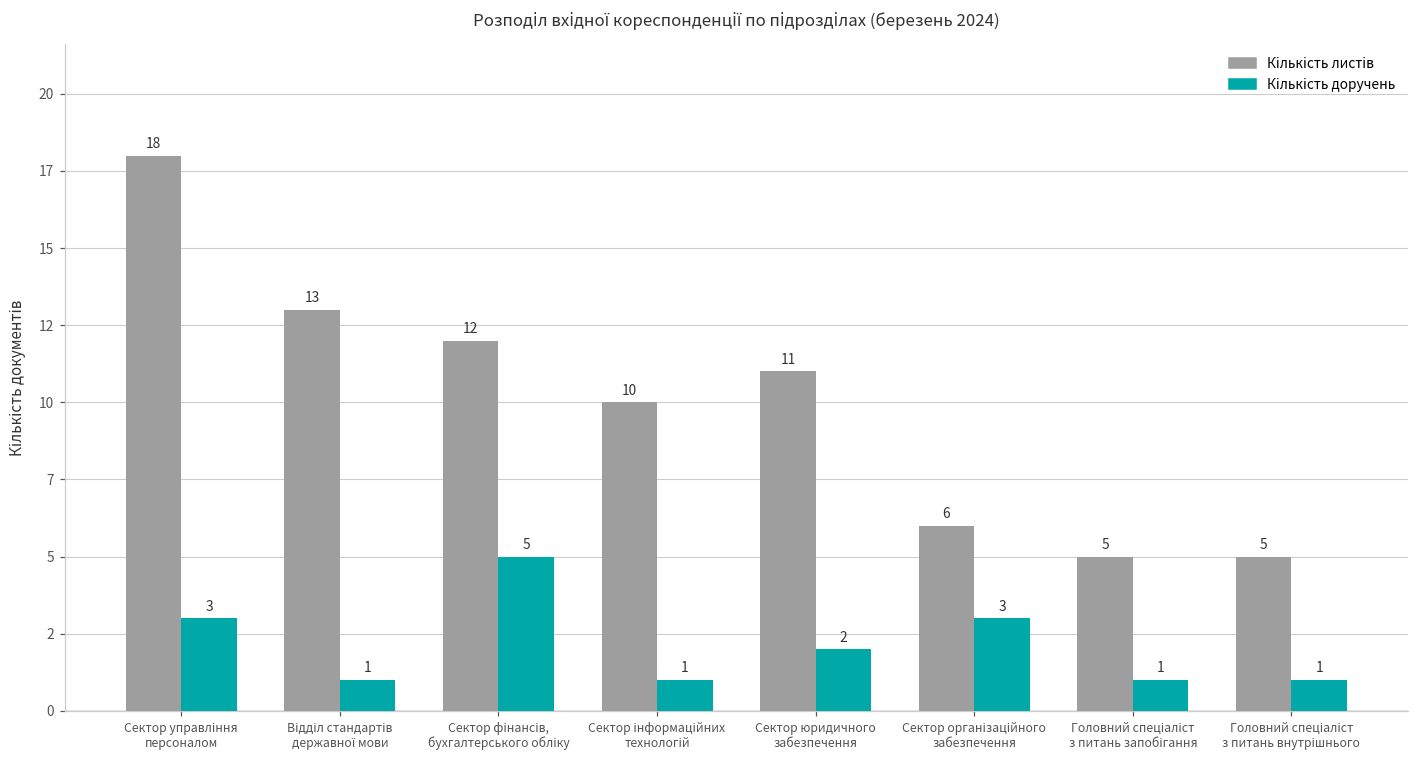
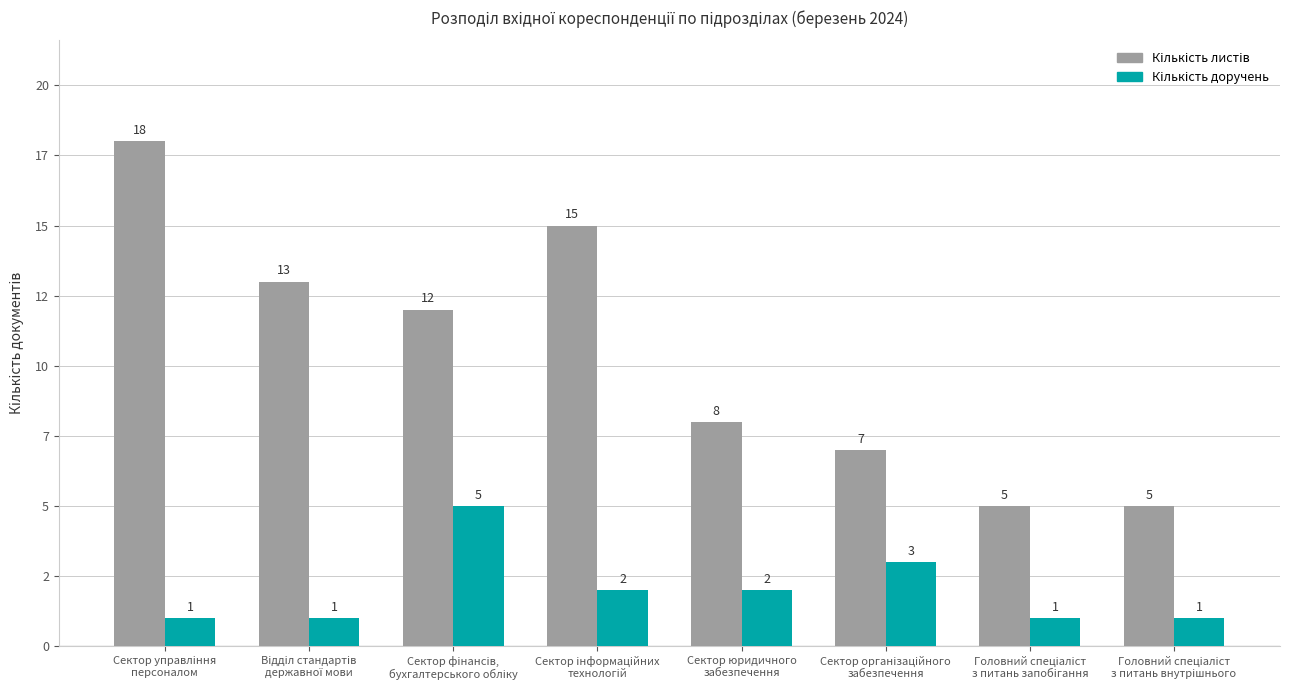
  {
    "Кількість листів": {
      "Сектор управління персоналом": 18,
      "Відділ стандартів державної мови": 13,
      "Сектор фінансів, бухгалтерського обліку": 12,
-     "Сектор інформаційних технологій": 10,
-     "Сектор юридичного забезпечення": 11,
-     "Сектор організаційного забезпечення": 6,
+     "Сектор інформаційних технологій": 15,
+     "Сектор юридичного забезпечення": 8,
+     "Сектор організаційного забезпечення": 7,
      "Головний спеціаліст з питань запобігання": 5,
      "Головний спеціаліст з питань внутрішнього": 5
    },
    "Кількість доручень": {
-     "Сектор управління персоналом": 3,
+     "Сектор управління персоналом": 1,
      "Відділ стандартів державної мови": 1,
      "Сектор фінансів, бухгалтерського обліку": 5,
-     "Сектор інформаційних технологій": 1,
+     "Сектор інформаційних технологій": 2,
      "Сектор юридичного забезпечення": 2,
      "Сектор організаційного забезпечення": 3,
      "Головний спеціаліст з питань запобігання": 1,
      "Головний спеціаліст з питань внутрішнього": 1
    }
  }
